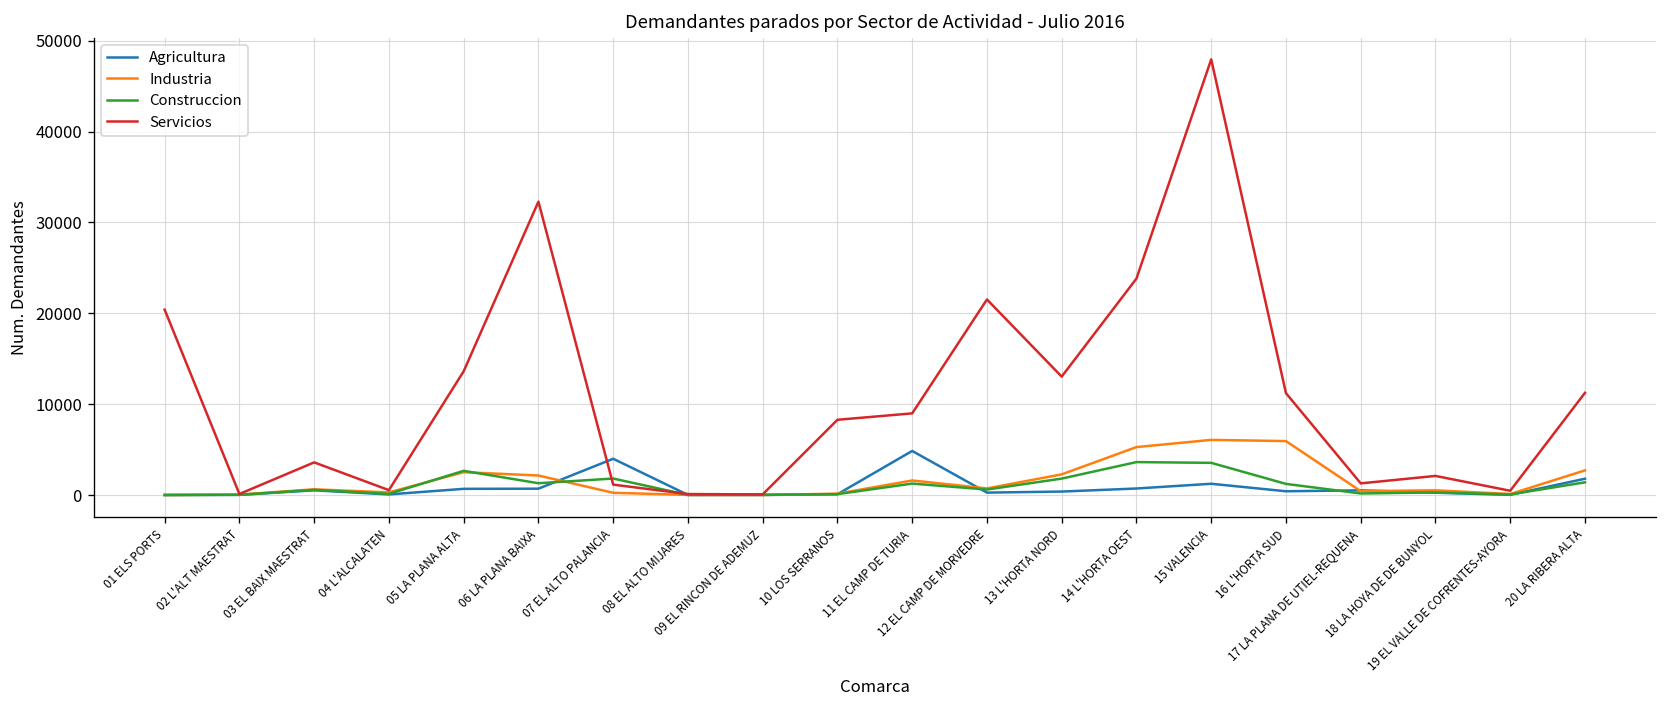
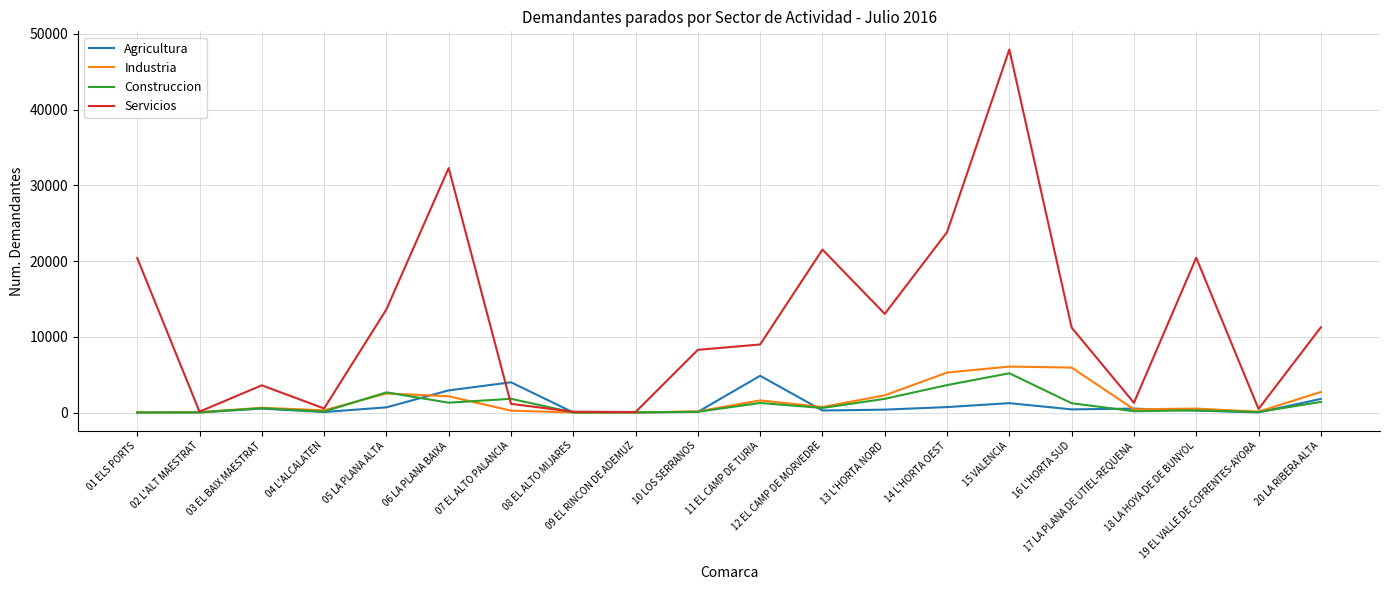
  {
    "Agricultura": {
      "05 LA PLANA ALTA": 1000,
-     "06 LA PLANA BAIXA": 1000,
+     "06 LA PLANA BAIXA": 3000,
      "07 EL ALTO PALANCIA": 4000,
      "11 EL CAMP DE TURIA": 5000,
      "12 EL CAMP DE MORVEDRE": 0,
      "13 L'HORTA NORD": 0,
      "14 L'HORTA OEST": 1000,
      "15 VALENCIA": 1000,
      "16 L'HORTA SUD": 0,
      "20 LA RIBERA ALTA": 2000
    },
    "Industria": {
      "06 LA PLANA BAIXA": 2000,
      "07 EL ALTO PALANCIA": 0,
      "11 EL CAMP DE TURIA": 2000,
      "13 L'HORTA NORD": 2000,
      "14 L'HORTA OEST": 5000,
      "15 VALENCIA": 6000,
      "16 L'HORTA SUD": 6000,
      "20 LA RIBERA ALTA": 3000
    },
    "Construccion": {
      "06 LA PLANA BAIXA": 1000,
      "07 EL ALTO PALANCIA": 2000,
      "11 EL CAMP DE TURIA": 1000,
      "13 L'HORTA NORD": 2000,
      "14 L'HORTA OEST": 4000,
-     "15 VALENCIA": 4000,
+     "15 VALENCIA": 5000,
      "16 L'HORTA SUD": 1000,
      "20 LA RIBERA ALTA": 1000
    },
    "Servicios": {
      "01 ELS PORTS": 20000,
      "03 EL BAIX MAESTRAT": 4000,
      "05 LA PLANA ALTA": 14000,
      "06 LA PLANA BAIXA": 32000,
      "07 EL ALTO PALANCIA": 1000,
      "10 LOS SERRANOS": 8000,
      "11 EL CAMP DE TURIA": 9000,
      "12 EL CAMP DE MORVEDRE": 22000,
      "13 L'HORTA NORD": 13000,
      "14 L'HORTA OEST": 24000,
      "15 VALENCIA": 48000,
      "16 L'HORTA SUD": 11000,
      "17 LA PLANA DE UTIEL-REQUENA": 1000,
-     "18 LA HOYA DE DE BUNYOL": 2000,
+     "18 LA HOYA DE DE BUNYOL": 20000,
      "19 EL VALLE DE COFRENTES-AYORA": 0,
      "20 LA RIBERA ALTA": 11000
    }
  }
